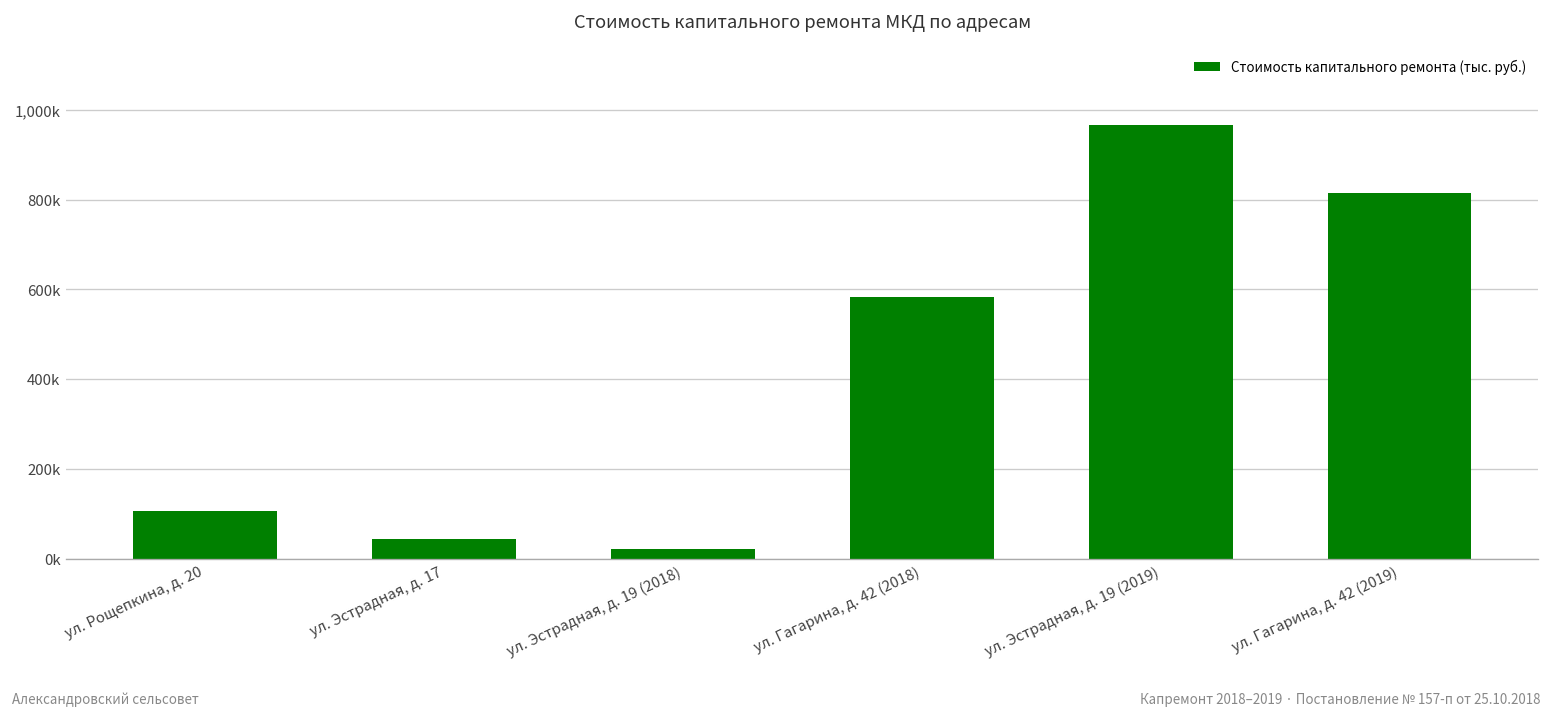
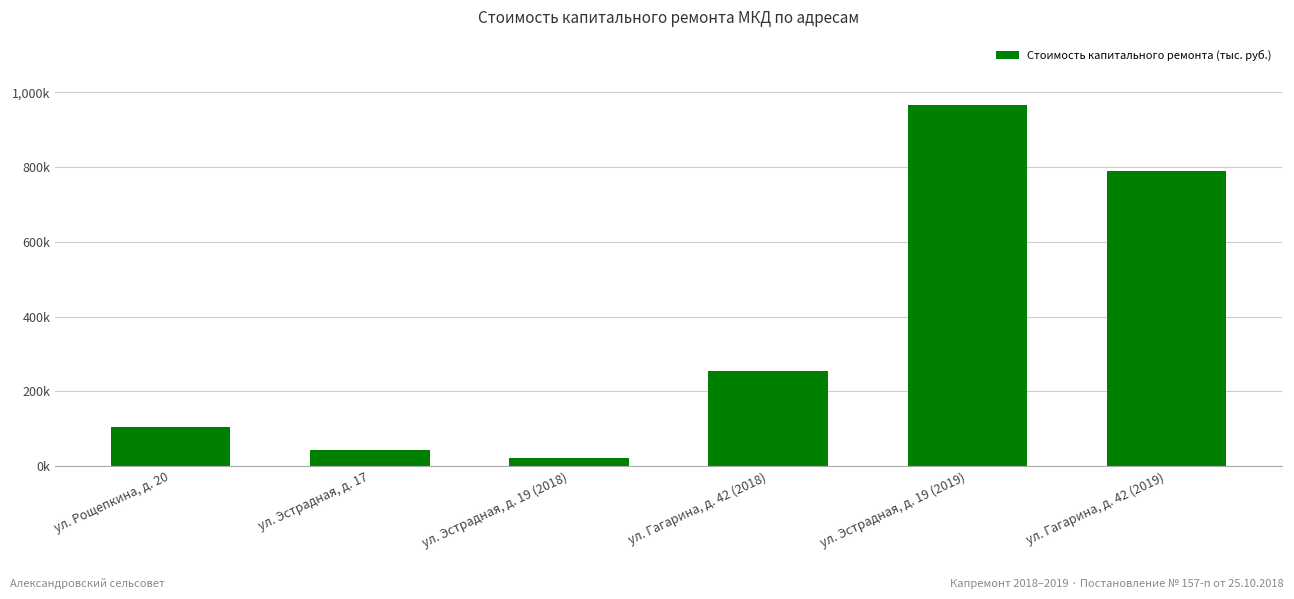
  {
    "ул. Рощепкина, д. 20": "110,000",
    "ул. Эстрадная, д. 17": "40,000",
    "ул. Эстрадная, д. 19 (2018)": "20,000",
-   "ул. Гагарина, д. 42 (2018)": "580,000",
+   "ул. Гагарина, д. 42 (2018)": "250,000",
    "ул. Эстрадная, д. 19 (2019)": "970,000",
-   "ул. Гагарина, д. 42 (2019)": "810,000"
+   "ул. Гагарина, д. 42 (2019)": "790,000"
  }
